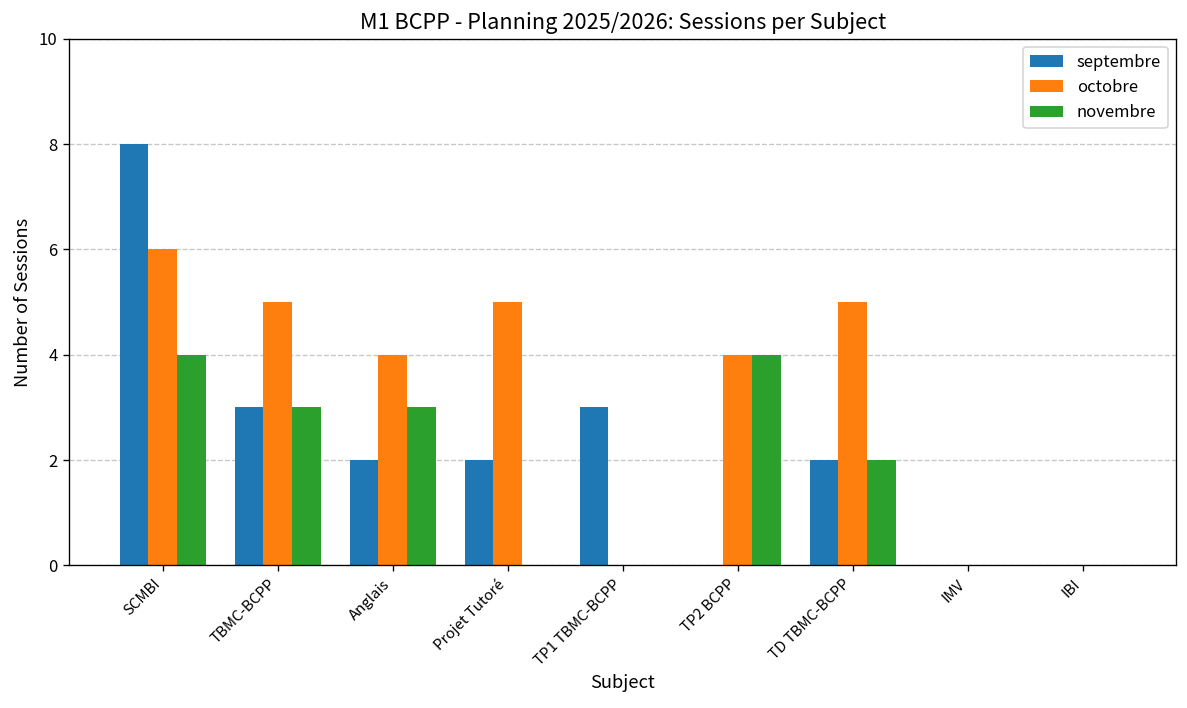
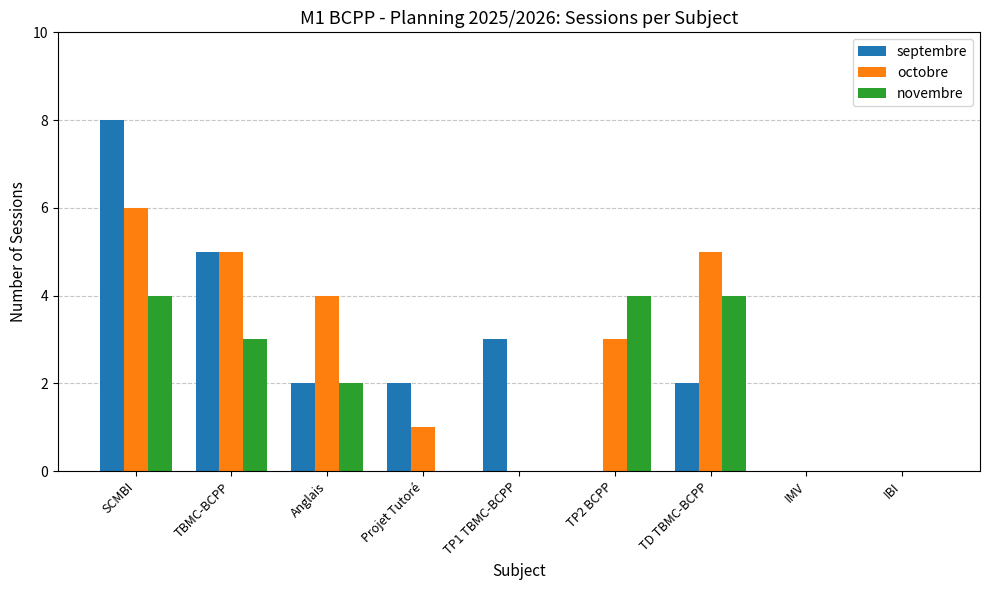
  {
    "septembre": {
      "SCMBI": 8,
-     "TBMC-BCPP": 3,
+     "TBMC-BCPP": 5,
      "Anglais": 2,
      "Projet Tutoré": 2,
      "TP1 TBMC-BCPP": 3,
      "TP2 BCPP": 0,
      "TD TBMC-BCPP": 2,
      "IMV": 0,
      "IBI": 0
    },
    "octobre": {
      "SCMBI": 6,
      "TBMC-BCPP": 5,
      "Anglais": 4,
-     "Projet Tutoré": 5,
+     "Projet Tutoré": 1,
      "TP1 TBMC-BCPP": 0,
-     "TP2 BCPP": 4,
+     "TP2 BCPP": 3,
      "TD TBMC-BCPP": 5,
      "IMV": 0,
      "IBI": 0
    },
    "novembre": {
      "SCMBI": 4,
      "TBMC-BCPP": 3,
-     "Anglais": 3,
+     "Anglais": 2,
      "Projet Tutoré": 0,
      "TP1 TBMC-BCPP": 0,
      "TP2 BCPP": 4,
-     "TD TBMC-BCPP": 2,
+     "TD TBMC-BCPP": 4,
      "IMV": 0,
      "IBI": 0
    }
  }
